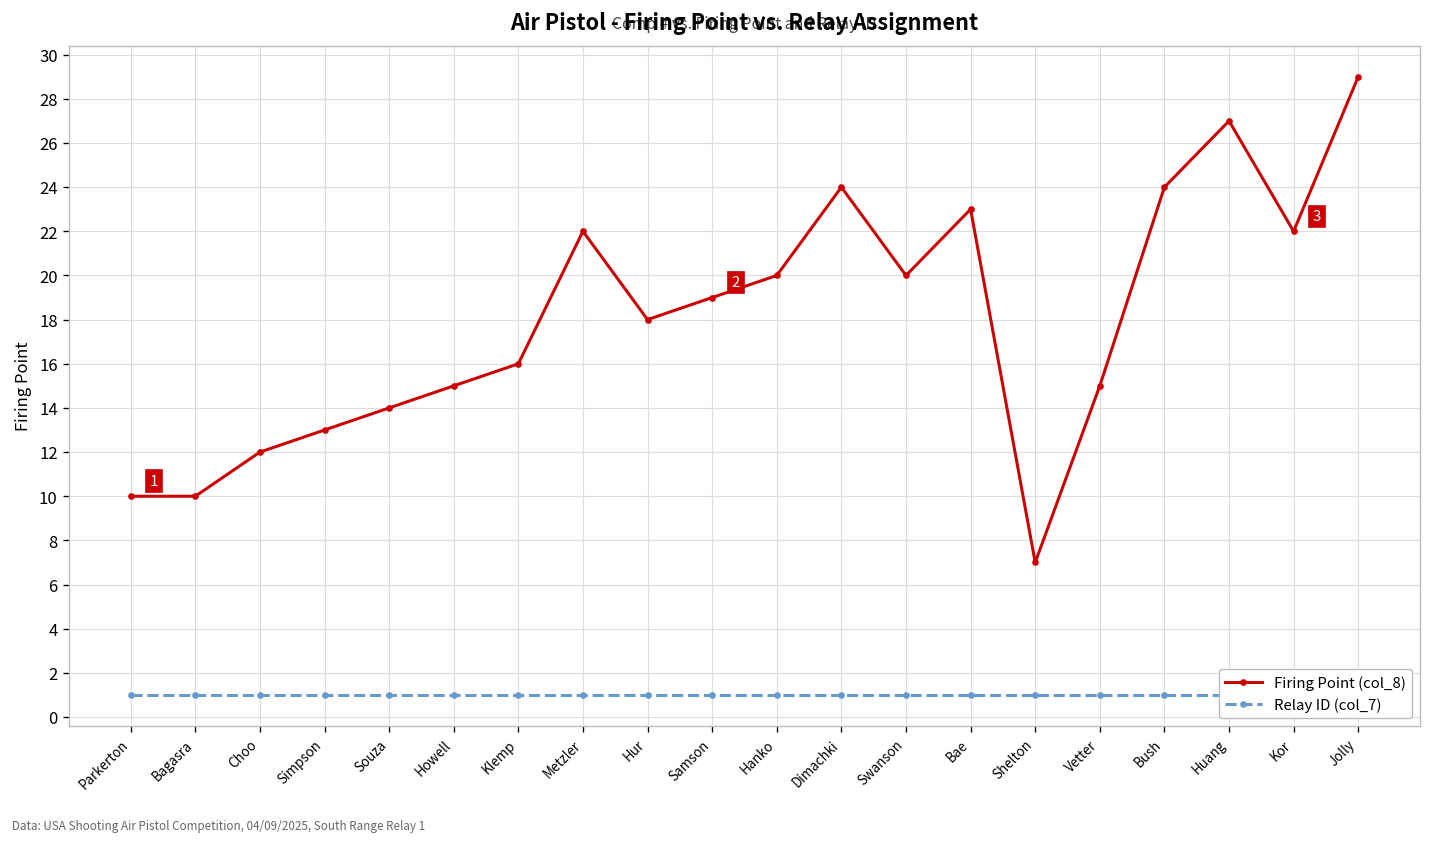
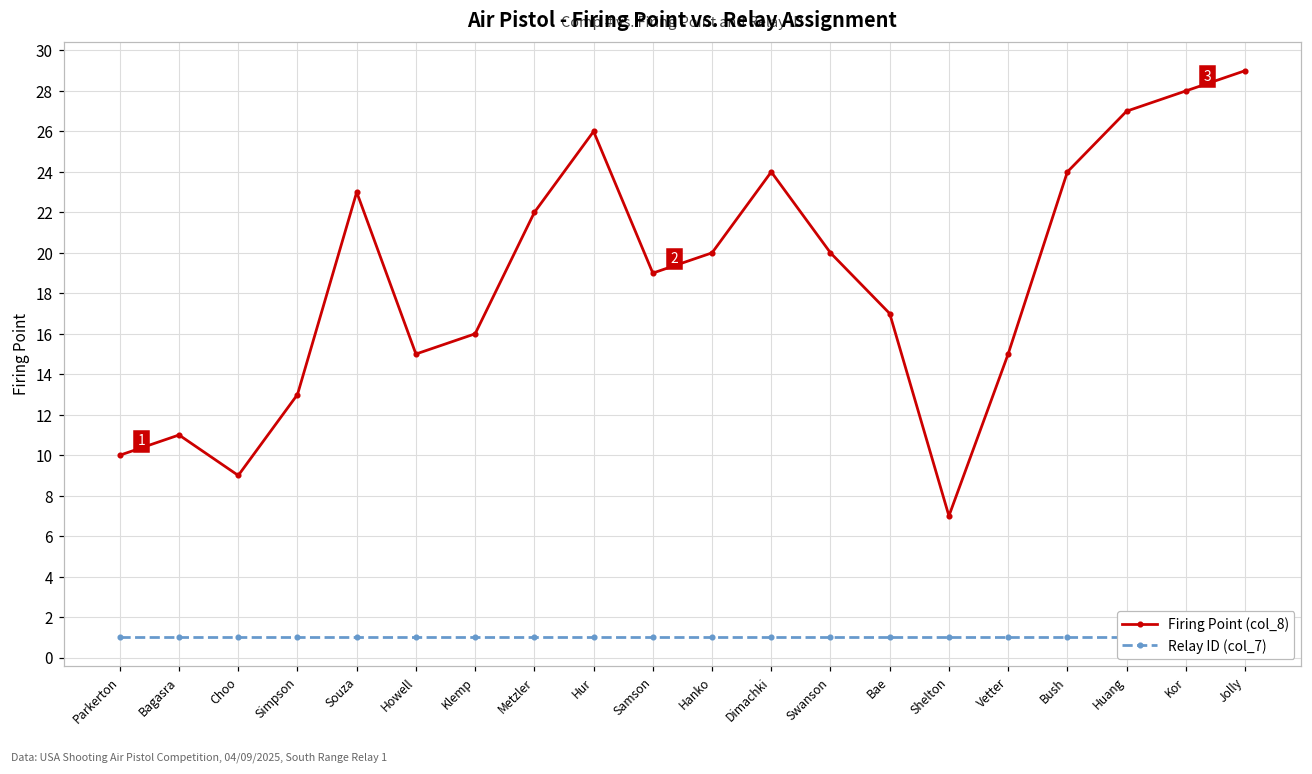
  {
    "Firing Point (col_8)": {
-     "Bagasra": 10,
-     "Choo": 12,
+     "Bagasra": 11,
+     "Choo": 9,
      "Simpson": 13,
-     "Souza": 14,
+     "Souza": 23,
      "Howell": 15,
      "Klemp": 16,
      "Metzler": 22,
-     "Hur": 18,
+     "Hur": 26,
      "Hanko": 20,
      "Dimachki": 24,
      "Swanson": 20,
-     "Bae": 23,
+     "Bae": 17,
      "Shelton": 7,
      "Vetter": 15,
      "Bush": 24,
      "Huang": 27,
-     "Kor": 22,
+     "Kor": 28,
      "Jolly": 29
    },
    "Relay ID (col_7)": {
      "Parkerton": 1,
      "Bagasra": 1,
      "Choo": 1,
      "Simpson": 1,
      "Souza": 1,
      "Howell": 1,
      "Klemp": 1,
      "Metzler": 1,
      "Hur": 1,
      "Samson": 1,
      "Hanko": 1,
      "Dimachki": 1,
      "Swanson": 1,
      "Bae": 1,
      "Shelton": 1,
      "Vetter": 1,
      "Bush": 1
    }
  }
